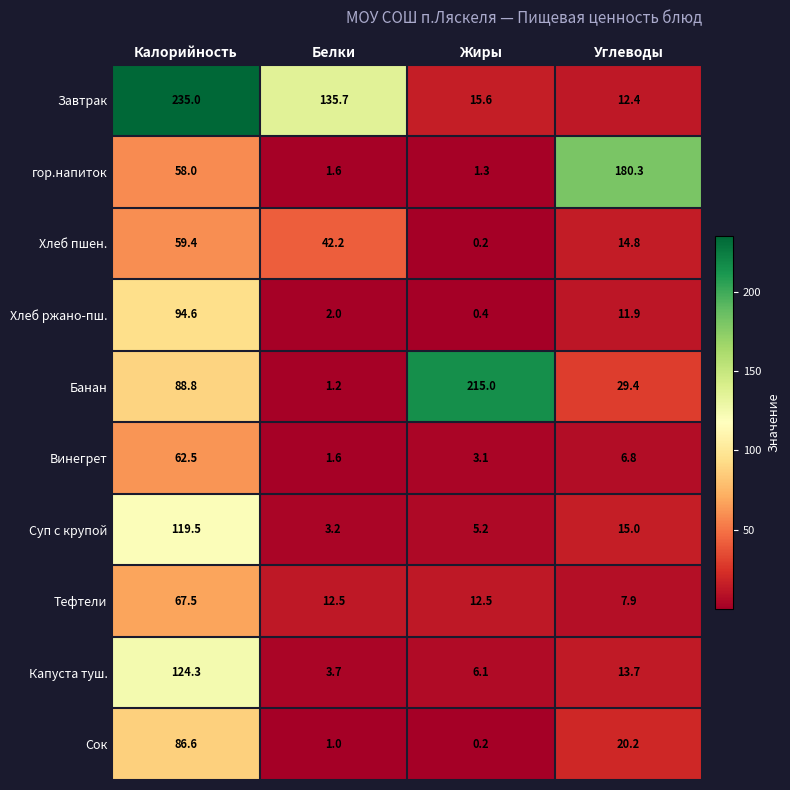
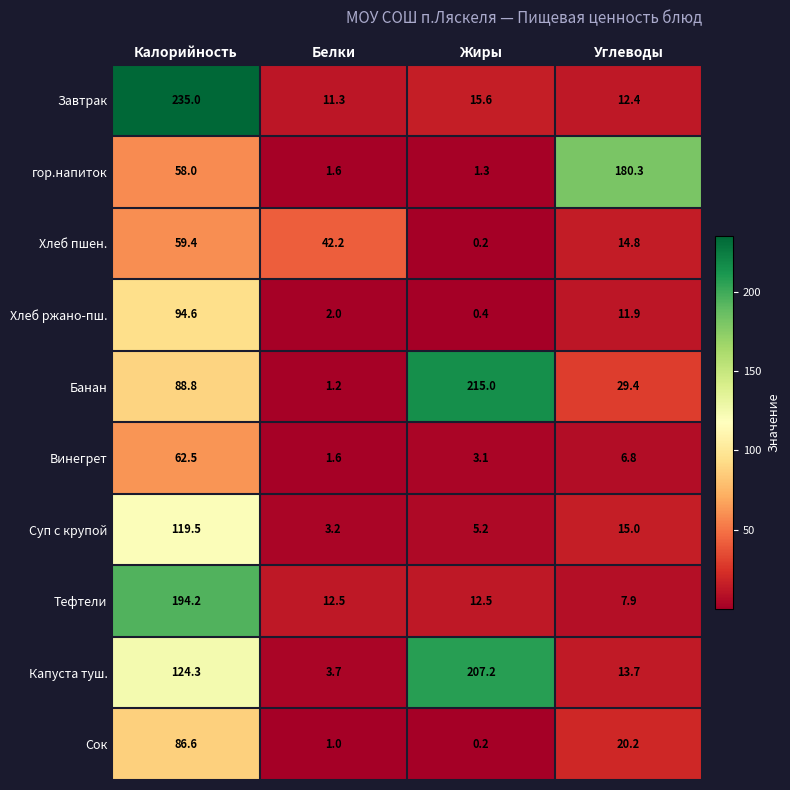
  {
    "Завтрак": {
      "Калорийность": 235.0,
-     "Белки": 135.7,
+     "Белки": 11.3,
      "Жиры": 15.6,
      "Углеводы": 12.4
    },
    "гор.напиток": {
      "Калорийность": 58.0,
      "Белки": 1.6,
      "Жиры": 1.3,
      "Углеводы": 180.3
    },
    "Хлеб пшен.": {
      "Калорийность": 59.4,
      "Белки": 42.2,
      "Жиры": 0.2,
      "Углеводы": 14.8
    },
    "Хлеб ржано-пш.": {
      "Калорийность": 94.6,
      "Белки": 2.0,
      "Жиры": 0.4,
      "Углеводы": 11.9
    },
    "Банан": {
      "Калорийность": 88.8,
      "Белки": 1.2,
      "Жиры": 215.0,
      "Углеводы": 29.4
    },
    "Винегрет": {
      "Калорийность": 62.5,
      "Белки": 1.6,
      "Жиры": 3.1,
      "Углеводы": 6.8
    },
    "Суп с крупой": {
      "Калорийность": 119.5,
      "Белки": 3.2,
      "Жиры": 5.2,
      "Углеводы": 15.0
    },
    "Тефтели": {
-     "Калорийность": 67.5,
+     "Калорийность": 194.2,
      "Белки": 12.5,
      "Жиры": 12.5,
      "Углеводы": 7.9
    },
    "Капуста туш.": {
      "Калорийность": 124.3,
      "Белки": 3.7,
-     "Жиры": 6.1,
+     "Жиры": 207.2,
      "Углеводы": 13.7
    },
    "Сок": {
      "Калорийность": 86.6,
      "Белки": 1.0,
      "Жиры": 0.2,
      "Углеводы": 20.2
    }
  }
